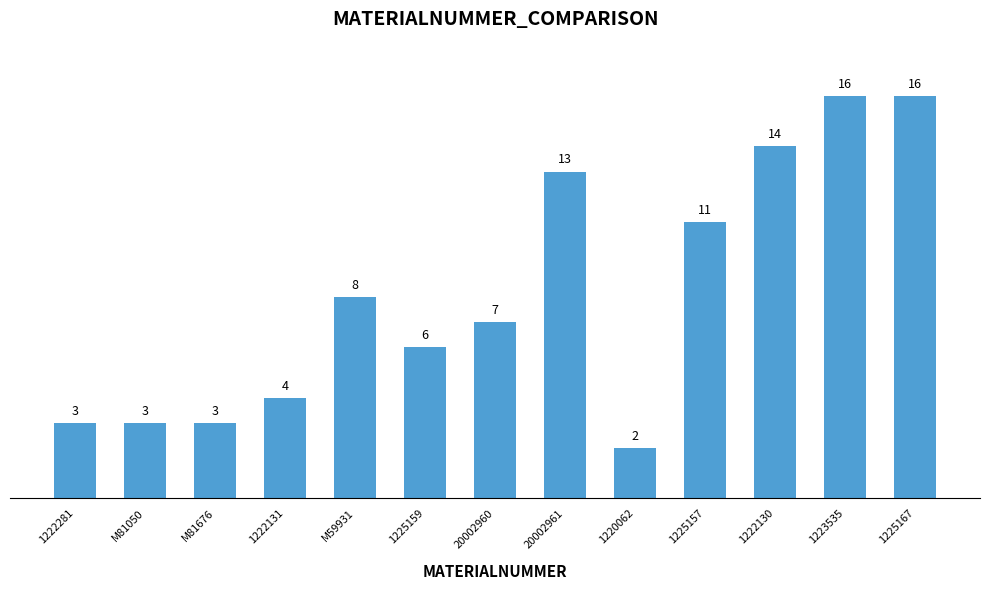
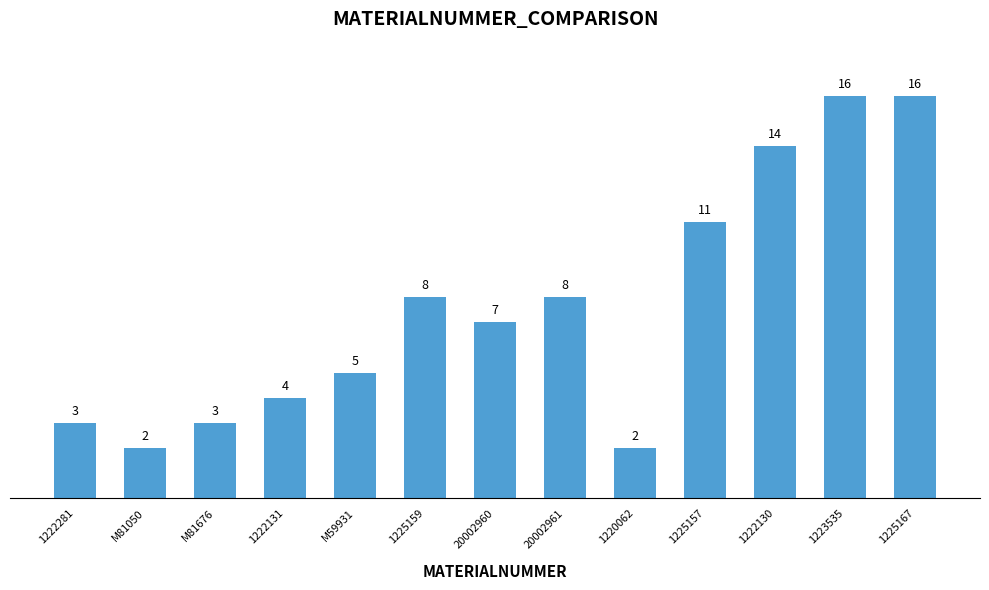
  {
    "1222281": 3,
-   "M81050": 3,
+   "M81050": 2,
    "M81676": 3,
    "1222131": 4,
-   "M59931": 8,
-   "1225159": 6,
+   "M59931": 5,
+   "1225159": 8,
    "20002960": 7,
-   "20002961": 13,
+   "20002961": 8,
    "1220062": 2,
    "1225157": 11,
    "1222130": 14,
    "1223535": 16,
    "1225167": 16
  }
